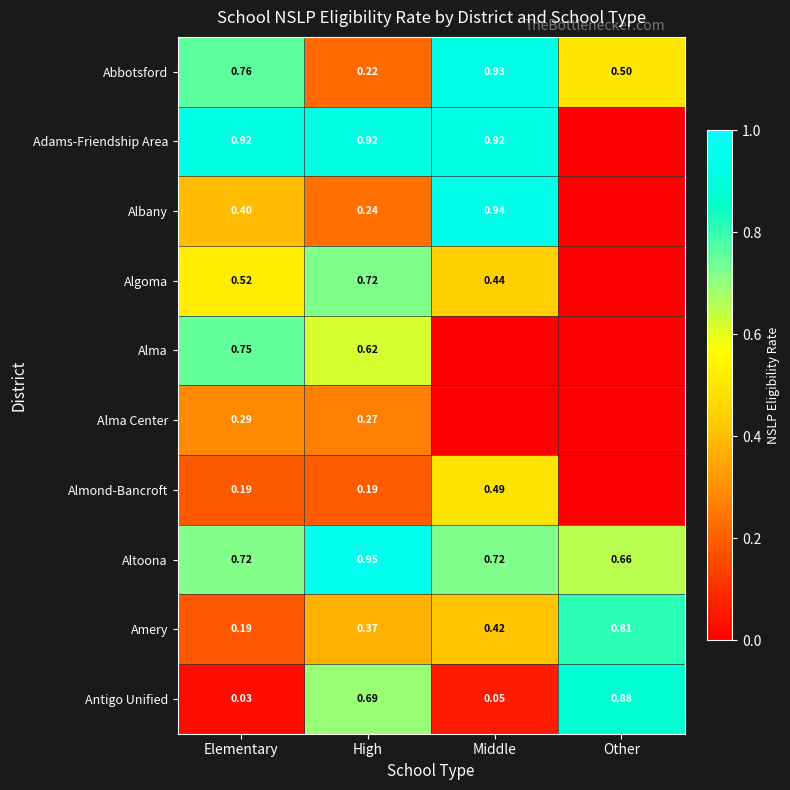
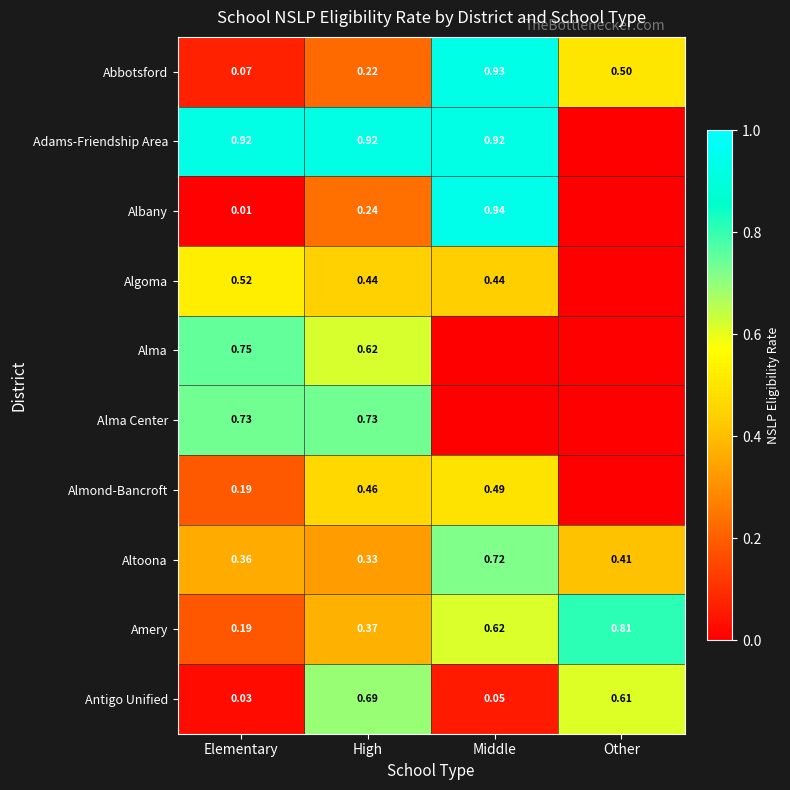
  {
    "Abbotsford": {
-     "Elementary": 0.76,
+     "Elementary": 0.07,
      "High": 0.22,
      "Middle": 0.93,
      "Other": 0.50
    },
    "Adams-Friendship Area": {
      "Elementary": 0.92,
      "High": 0.92,
      "Middle": 0.92
    },
    "Albany": {
-     "Elementary": 0.40,
+     "Elementary": 0.01,
      "High": 0.24,
      "Middle": 0.94
    },
    "Algoma": {
      "Elementary": 0.52,
-     "High": 0.72,
+     "High": 0.44,
      "Middle": 0.44
    },
    "Alma": {
      "Elementary": 0.75,
      "High": 0.62
    },
    "Alma Center": {
-     "Elementary": 0.29,
-     "High": 0.27
+     "Elementary": 0.73,
+     "High": 0.73
    },
    "Almond-Bancroft": {
      "Elementary": 0.19,
-     "High": 0.19,
+     "High": 0.46,
      "Middle": 0.49
    },
    "Altoona": {
-     "Elementary": 0.72,
-     "High": 0.95,
+     "Elementary": 0.36,
+     "High": 0.33,
      "Middle": 0.72,
-     "Other": 0.66
+     "Other": 0.41
    },
    "Amery": {
      "Elementary": 0.19,
      "High": 0.37,
-     "Middle": 0.42,
+     "Middle": 0.62,
      "Other": 0.81
    },
    "Antigo Unified": {
      "Elementary": 0.03,
      "High": 0.69,
      "Middle": 0.05,
-     "Other": 0.88
+     "Other": 0.61
    }
  }
